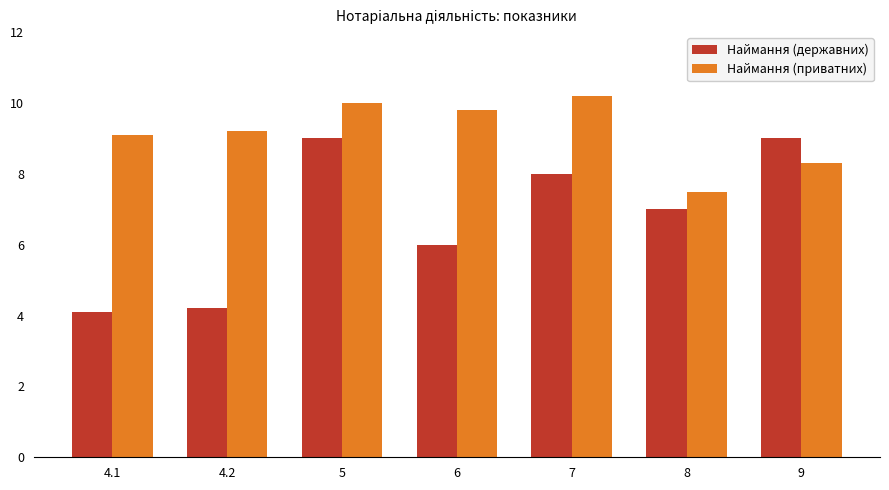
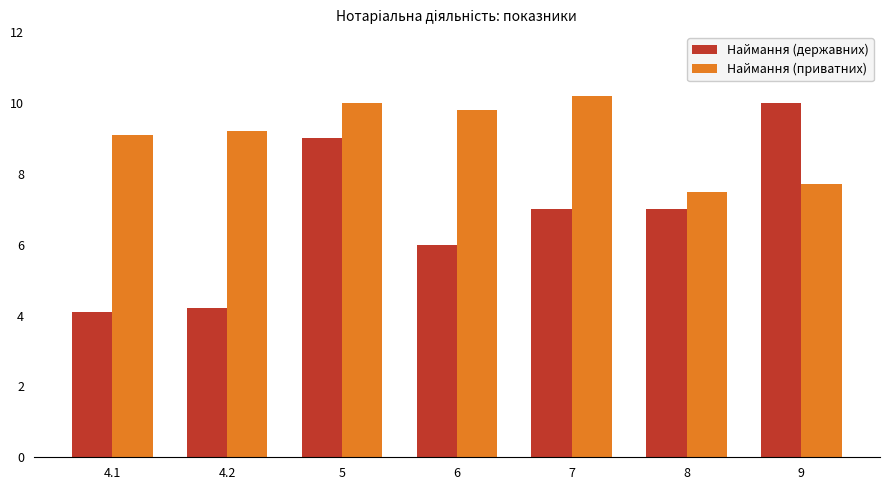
  {
    "Наймання (державних)": {
      "4.1": 4.1,
      "4.2": 4.2,
      "5": 9,
      "6": 6,
-     "7": 8,
+     "7": 7,
      "8": 7,
-     "9": 9
+     "9": 10
    },
    "Наймання (приватних)": {
      "4.1": 9.1,
      "4.2": 9.2,
      "5": 10.0,
      "6": 9.8,
      "7": 10.2,
      "8": 7.5,
-     "9": 8.3
+     "9": 7.7
    }
  }
